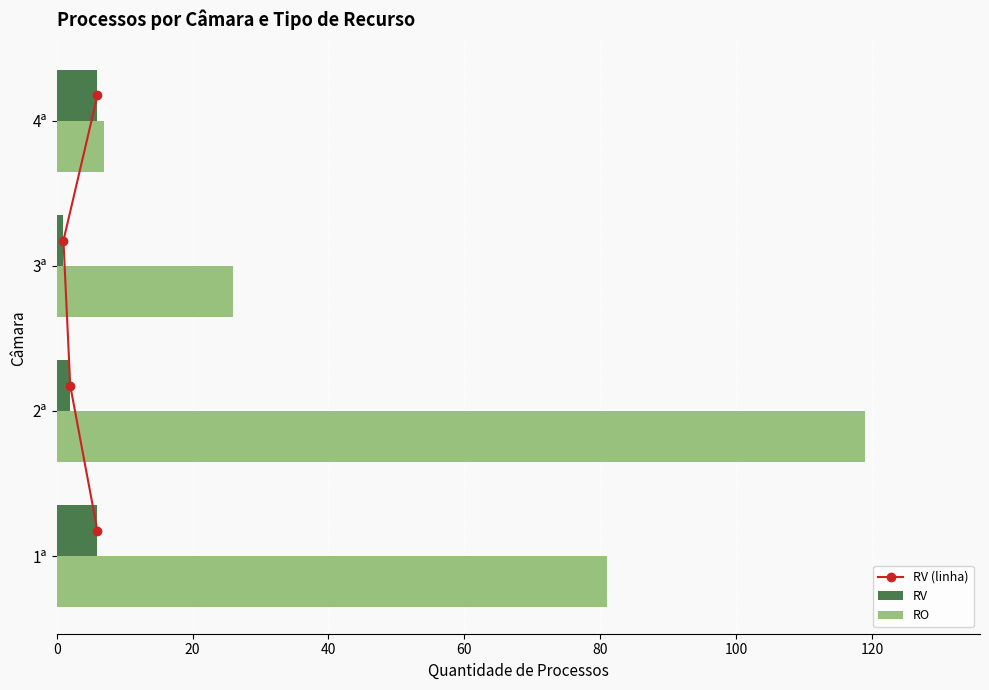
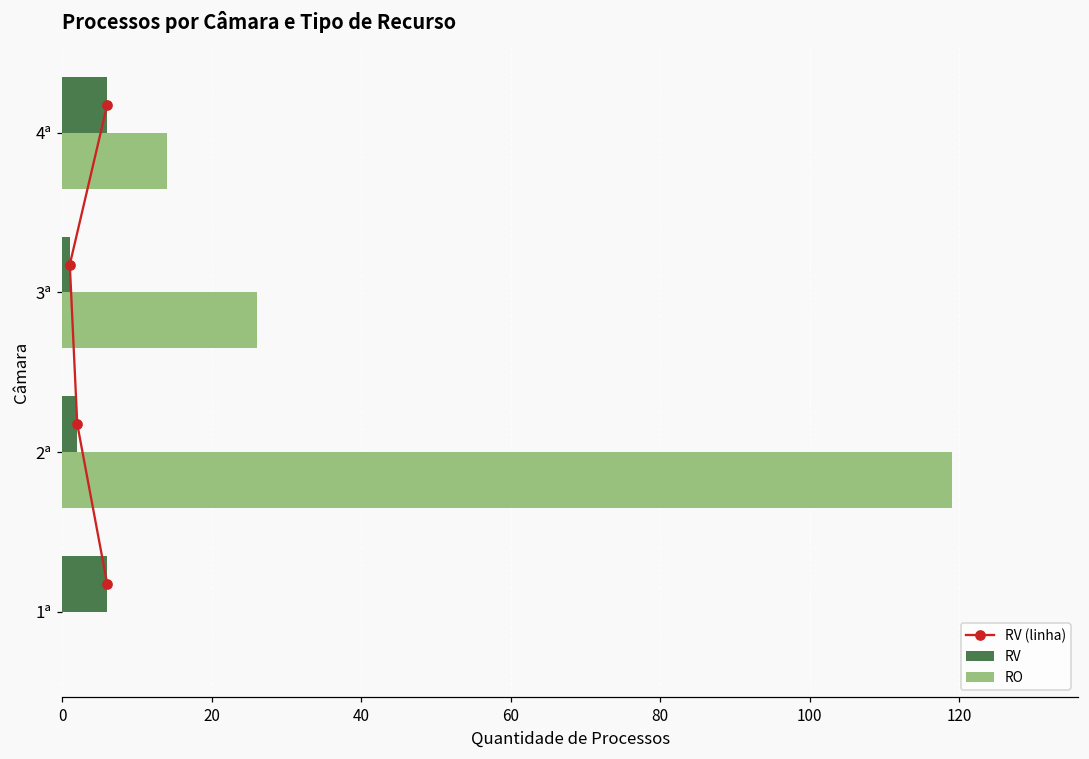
  {
    "RV": {
      "4ª": 6,
      "3ª": 1,
      "2ª": 2,
      "1ª": 6
    },
    "RO": {
-     "4ª": 7,
+     "4ª": 14,
      "3ª": 26,
      "2ª": 119,
-     "1ª": 81
+     "1ª": 0
    }
  }
